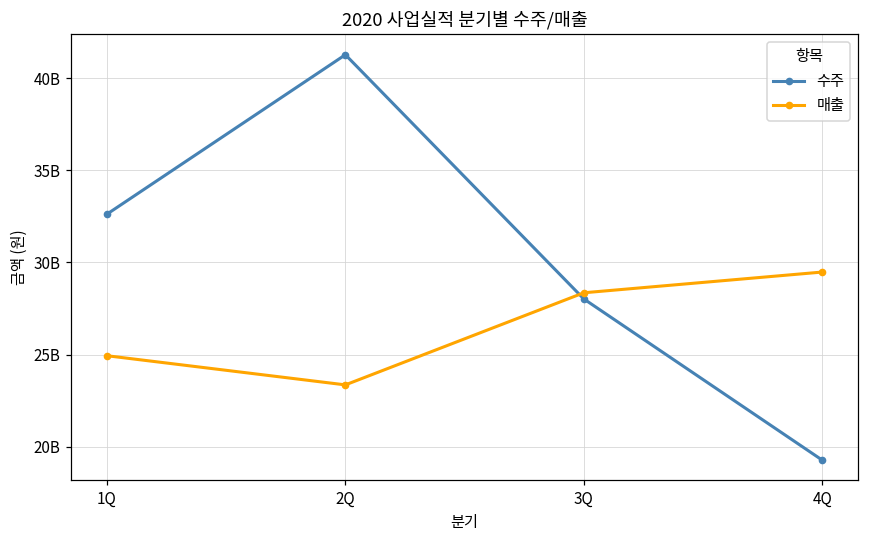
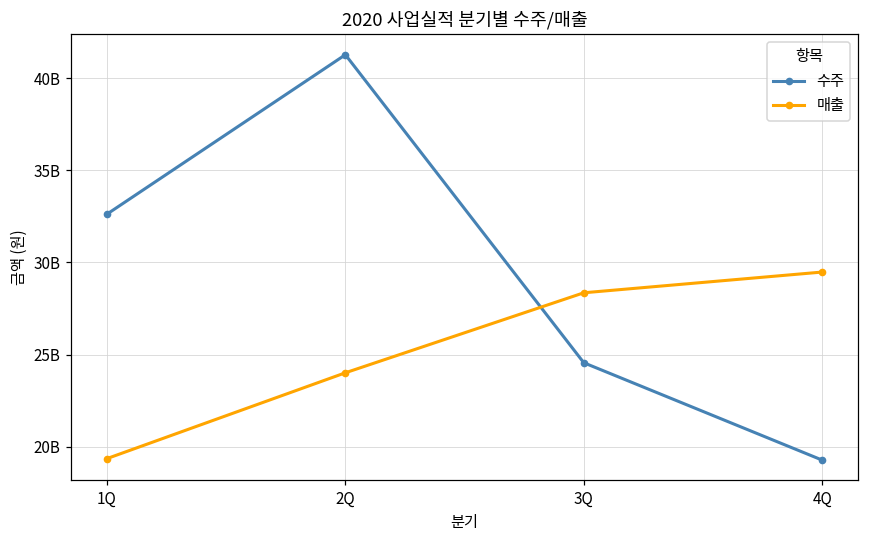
  {
    "수주": {
      "1Q": 32600000000,
      "2Q": 41300000000,
-     "3Q": 28000000000,
+     "3Q": 24600000000,
      "4Q": 19300000000
    },
    "매출": {
-     "1Q": 24900000000,
-     "2Q": 23400000000,
+     "1Q": 19400000000,
+     "2Q": 24000000000,
      "3Q": 28400000000,
      "4Q": 29500000000
    }
  }
